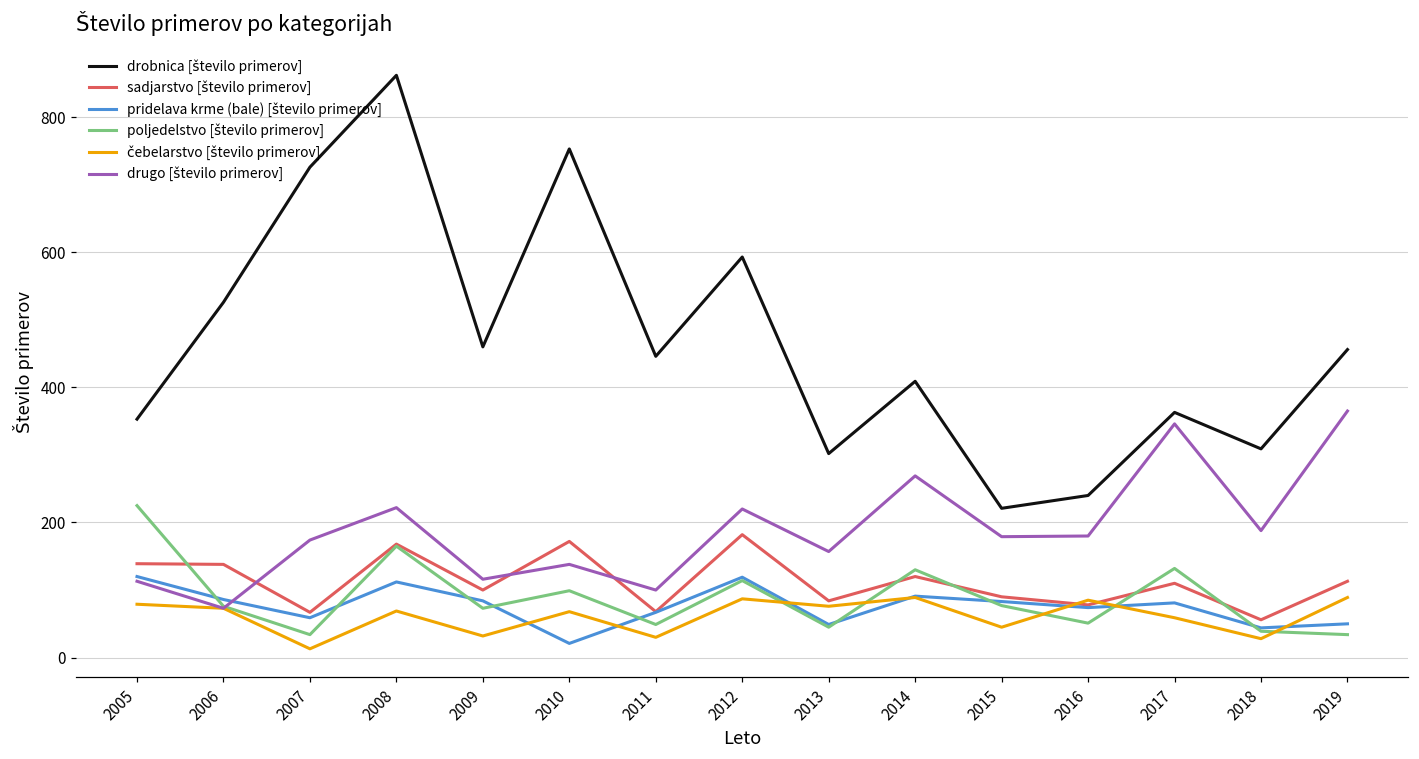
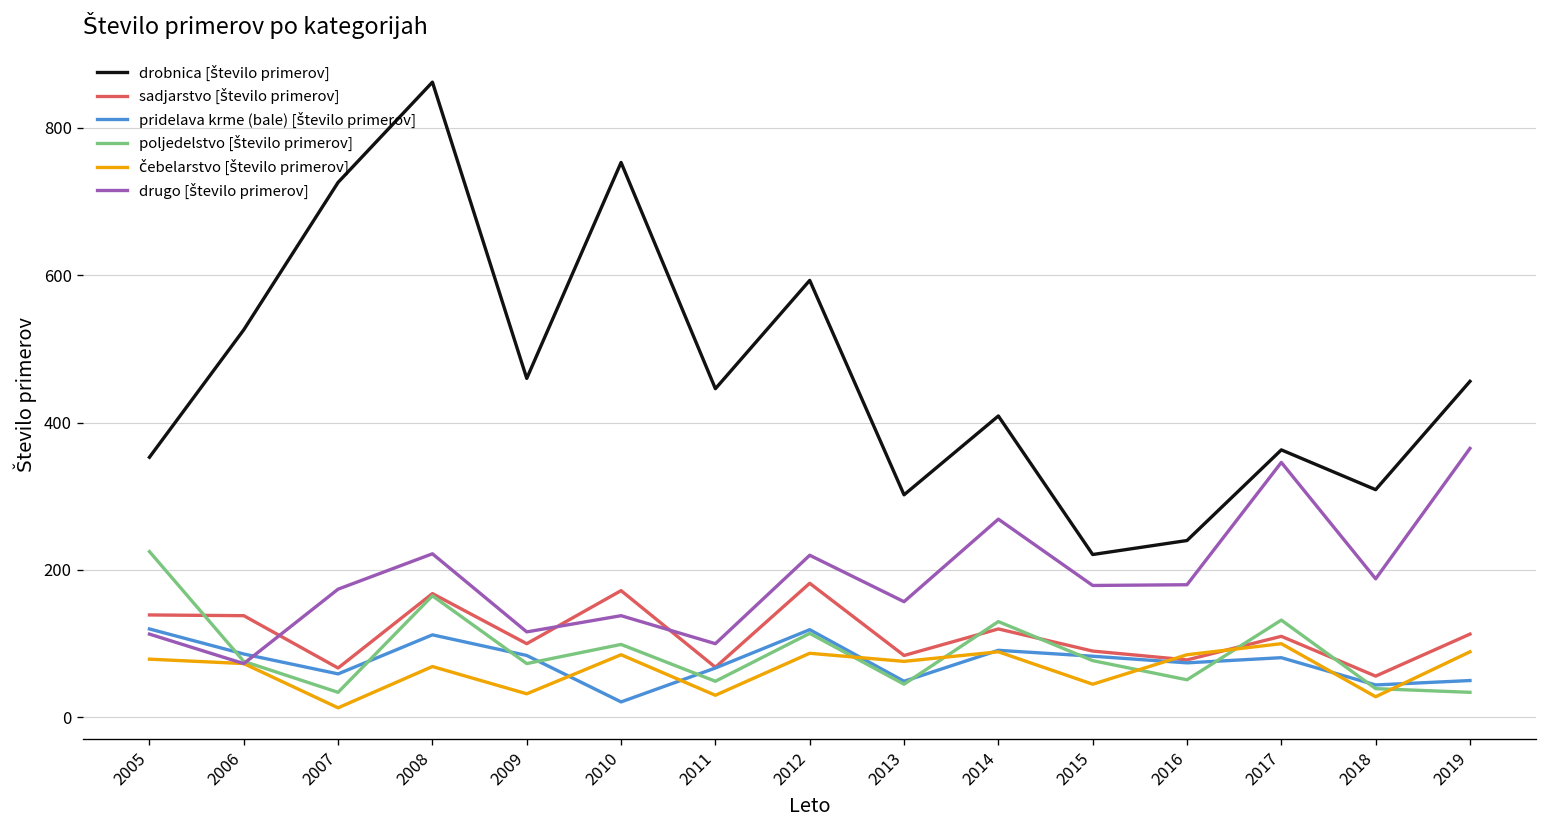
  {
    "drobnica [število primerov]": {
      "2005": 350,
      "2006": 530,
      "2007": 730,
      "2008": 860,
      "2009": 460,
      "2010": 750,
      "2011": 450,
      "2012": 590,
      "2013": 300,
      "2014": 410,
      "2015": 220,
      "2016": 240,
      "2017": 360,
      "2018": 310,
      "2019": 460
    },
    "sadjarstvo [število primerov]": {
      "2005": 140,
      "2006": 140,
      "2007": 70,
      "2009": 100,
      "2010": 170,
      "2012": 180,
      "2013": 80,
      "2014": 120,
      "2015": 90,
      "2017": 110,
      "2018": 60,
      "2019": 110
    },
    "pridelava krme (bale) [število primerov]": {
      "2005": 120,
      "2006": 90,
      "2007": 60,
      "2008": 110,
      "2009": 80,
      "2010": 20,
      "2012": 120,
      "2015": 80,
      "2017": 80,
      "2018": 40,
      "2019": 50
    },
    "poljedelstvo [število primerov]": {
      "2005": 230,
      "2007": 30,
      "2009": 70,
      "2010": 100,
      "2011": 50,
      "2012": 110,
      "2014": 130,
      "2015": 80,
      "2016": 50,
      "2017": 130,
      "2018": 40,
      "2019": 30
    },
    "čebelarstvo [število primerov]": {
      "2005": 80,
      "2007": 10,
      "2008": 70,
      "2009": 30,
-     "2010": 70,
+     "2010": 90,
      "2011": 30,
      "2012": 90,
      "2013": 80,
      "2015": 50,
      "2016": 90,
-     "2017": 60,
+     "2017": 100,
      "2018": 30,
      "2019": 90
    },
    "drugo [število primerov]": {
      "2005": 110,
      "2007": 170,
      "2008": 220,
      "2009": 120,
      "2010": 140,
      "2011": 100,
      "2012": 220,
      "2013": 160,
      "2014": 270,
      "2015": 180,
      "2016": 180,
      "2017": 350,
      "2018": 190,
      "2019": 370
    }
  }
